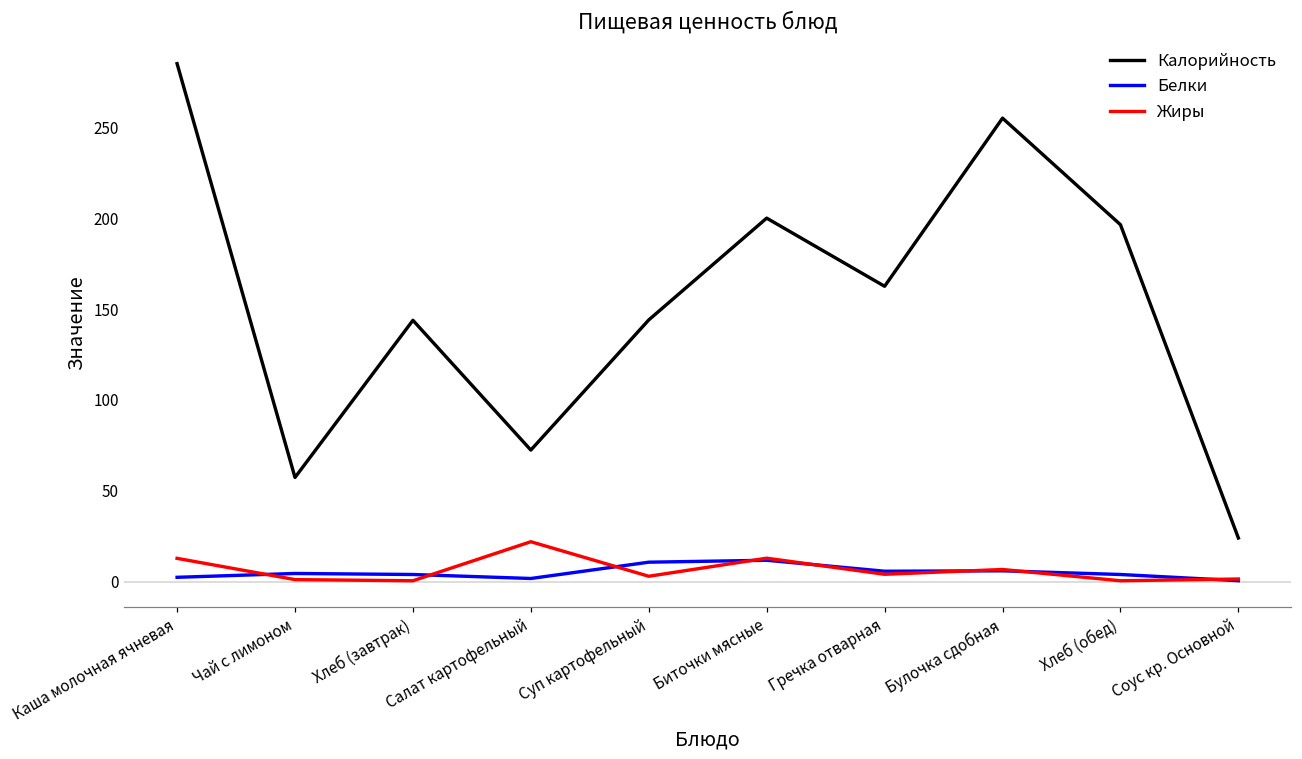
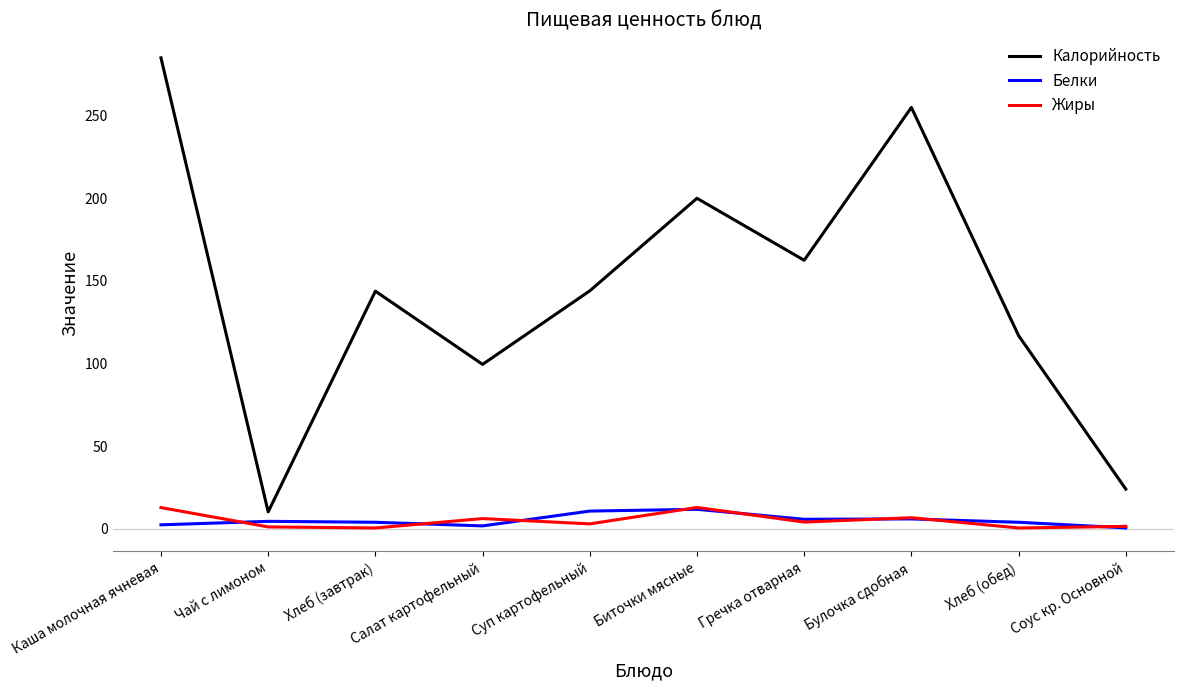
  {
    "Калорийность": {
      "Каша молочная ячневая": 285,
-     "Чай с лимоном": 57,
+     "Чай с лимоном": 10,
      "Хлеб (завтрак)": 144,
-     "Салат картофельный": 72,
+     "Салат картофельный": 100,
      "Суп картофельный": 144,
      "Биточки мясные": 200,
      "Гречка отварная": 163,
      "Булочка сдобная": 255,
-     "Хлеб (обед)": 196,
+     "Хлеб (обед)": 117,
      "Соус кр. Основной": 24
    },
    "Белки": {
      "Каша молочная ячневая": 2,
      "Чай с лимоном": 5,
      "Хлеб (завтрак)": 4,
      "Салат картофельный": 2,
      "Суп картофельный": 11,
      "Гречка отварная": 6,
      "Хлеб (обед)": 4
    },
    "Жиры": {
      "Каша молочная ячневая": 13,
      "Чай с лимоном": 1,
      "Хлеб (завтрак)": 1,
-     "Салат картофельный": 22,
+     "Салат картофельный": 6,
      "Суп картофельный": 3,
      "Гречка отварная": 4,
      "Хлеб (обед)": 1
    }
  }
